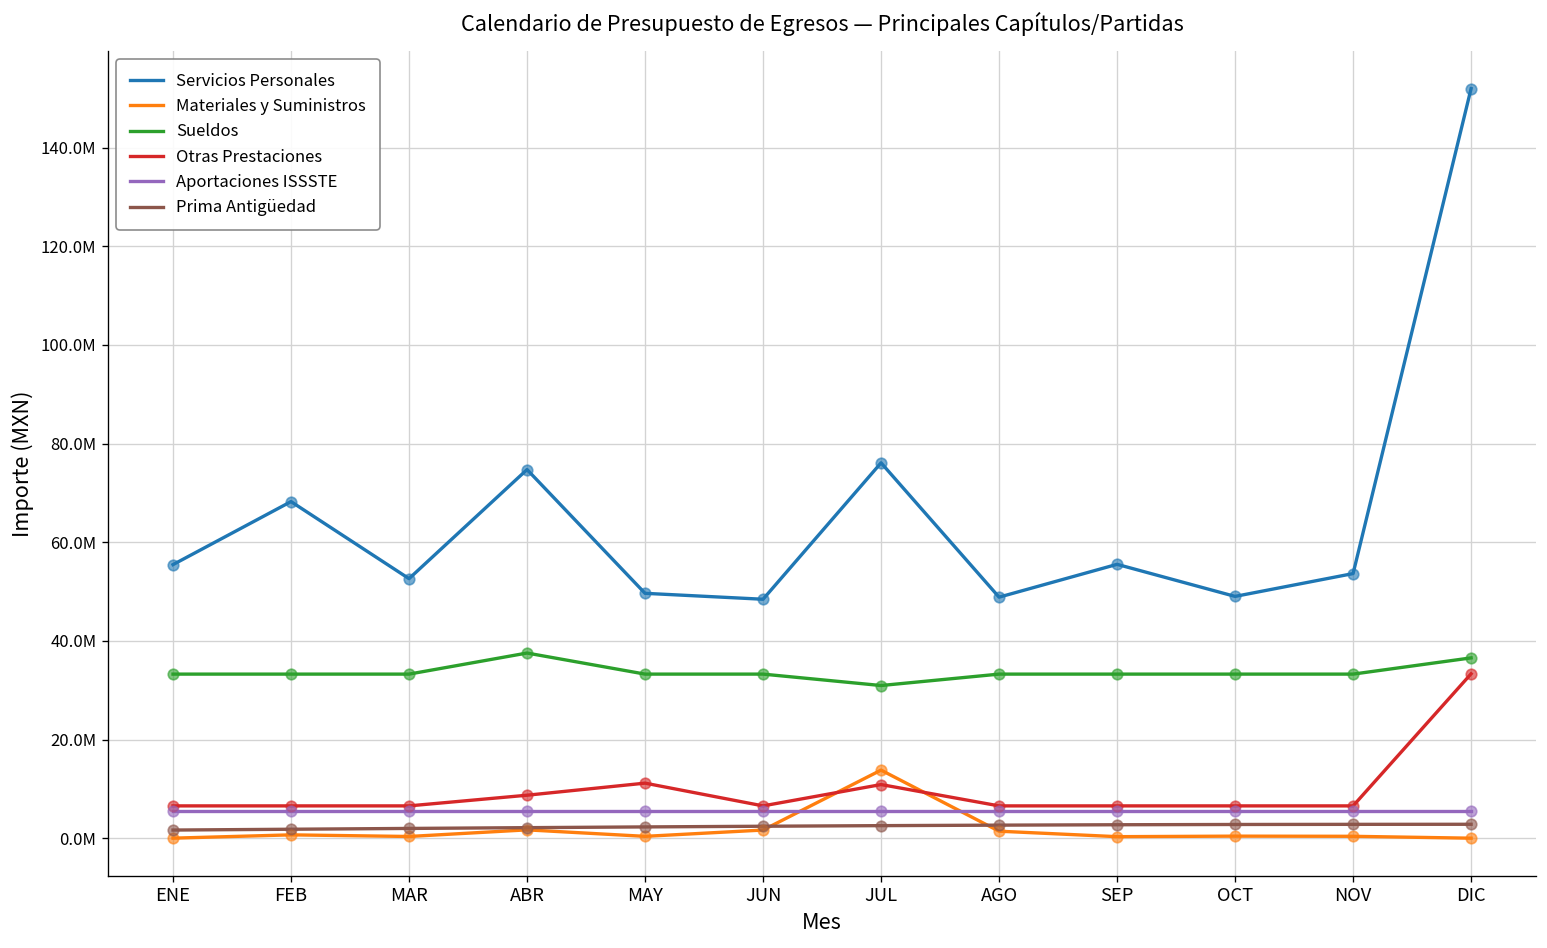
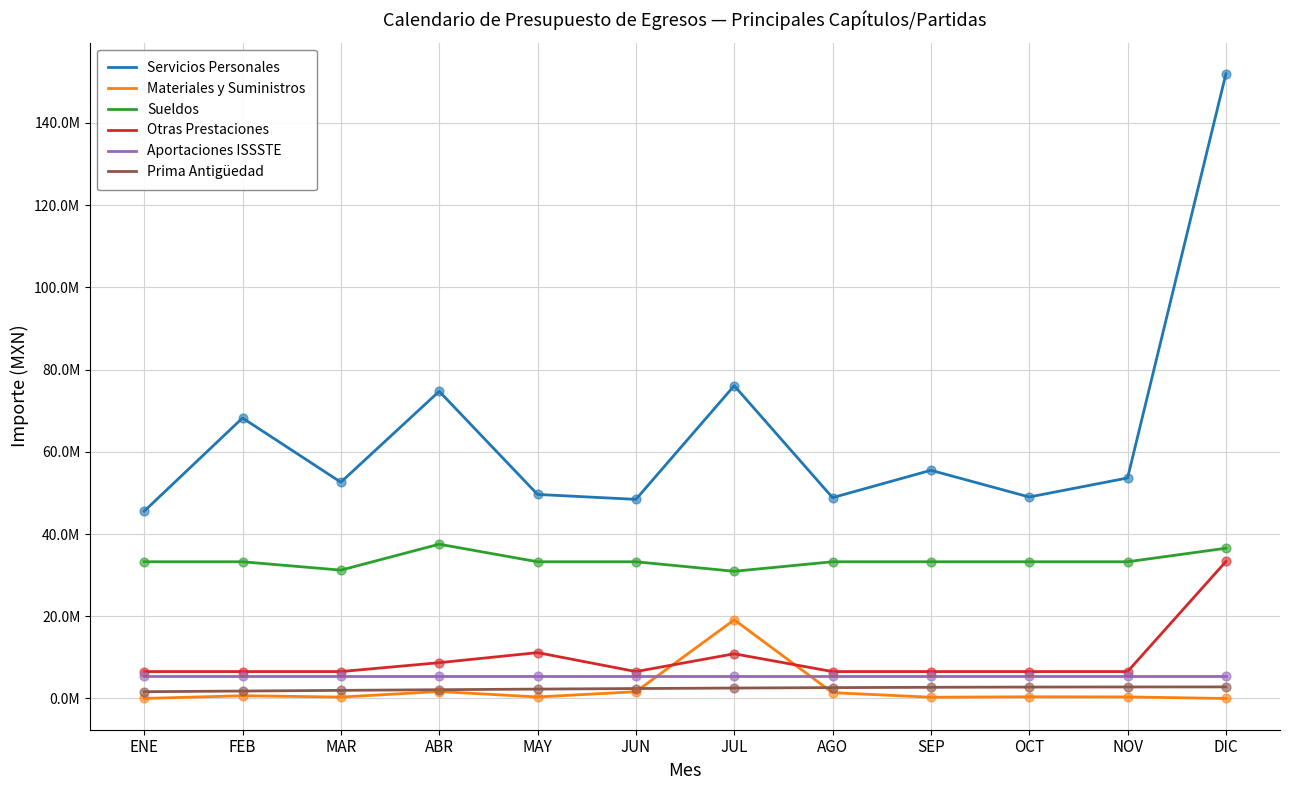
  {
    "Servicios Personales": {
-     "ENE": 55000000,
+     "ENE": 46000000,
      "FEB": 68000000,
      "MAR": 53000000,
      "ABR": 75000000,
      "MAY": 50000000,
      "JUN": 48000000,
      "JUL": 76000000,
      "AGO": 49000000,
      "SEP": 56000000,
      "OCT": 49000000,
      "NOV": 54000000,
      "DIC": 152000000
    },
    "Materiales y Suministros": {
      "ENE": 0,
      "FEB": 1000000,
      "MAR": 0,
      "MAY": 0,
      "JUN": 2000000,
-     "JUL": 14000000,
+     "JUL": 19000000,
      "AGO": 1000000,
      "SEP": 0,
      "OCT": 0,
      "NOV": 0,
      "DIC": 0
    },
    "Sueldos": {
      "ENE": 33000000,
      "FEB": 33000000,
-     "MAR": 33000000,
+     "MAR": 31000000,
      "ABR": 38000000,
      "MAY": 33000000,
      "JUN": 33000000,
      "JUL": 31000000,
      "AGO": 33000000,
      "SEP": 33000000,
      "OCT": 33000000,
      "NOV": 33000000,
      "DIC": 37000000
    },
    "Otras Prestaciones": {
      "ENE": 7000000,
      "FEB": 7000000,
      "MAR": 7000000,
      "ABR": 9000000,
      "MAY": 11000000,
      "JUN": 7000000,
      "JUL": 11000000,
      "AGO": 7000000,
      "SEP": 7000000,
      "OCT": 7000000,
      "NOV": 7000000,
      "DIC": 33000000
    },
    "Aportaciones ISSSTE": {
      "ENE": 6000000,
      "FEB": 6000000,
      "MAR": 6000000,
      "ABR": 6000000,
      "MAY": 6000000,
      "JUN": 6000000,
      "JUL": 6000000,
      "AGO": 6000000,
      "SEP": 6000000,
      "OCT": 6000000,
      "NOV": 6000000,
      "DIC": 6000000
    },
    "Prima Antigüedad": {
      "ENE": 2000000,
      "FEB": 2000000,
      "MAR": 2000000,
      "MAY": 2000000,
      "JUN": 2000000,
      "JUL": 3000000,
      "AGO": 3000000,
      "SEP": 3000000,
      "OCT": 3000000,
      "NOV": 3000000,
      "DIC": 3000000
    }
  }
